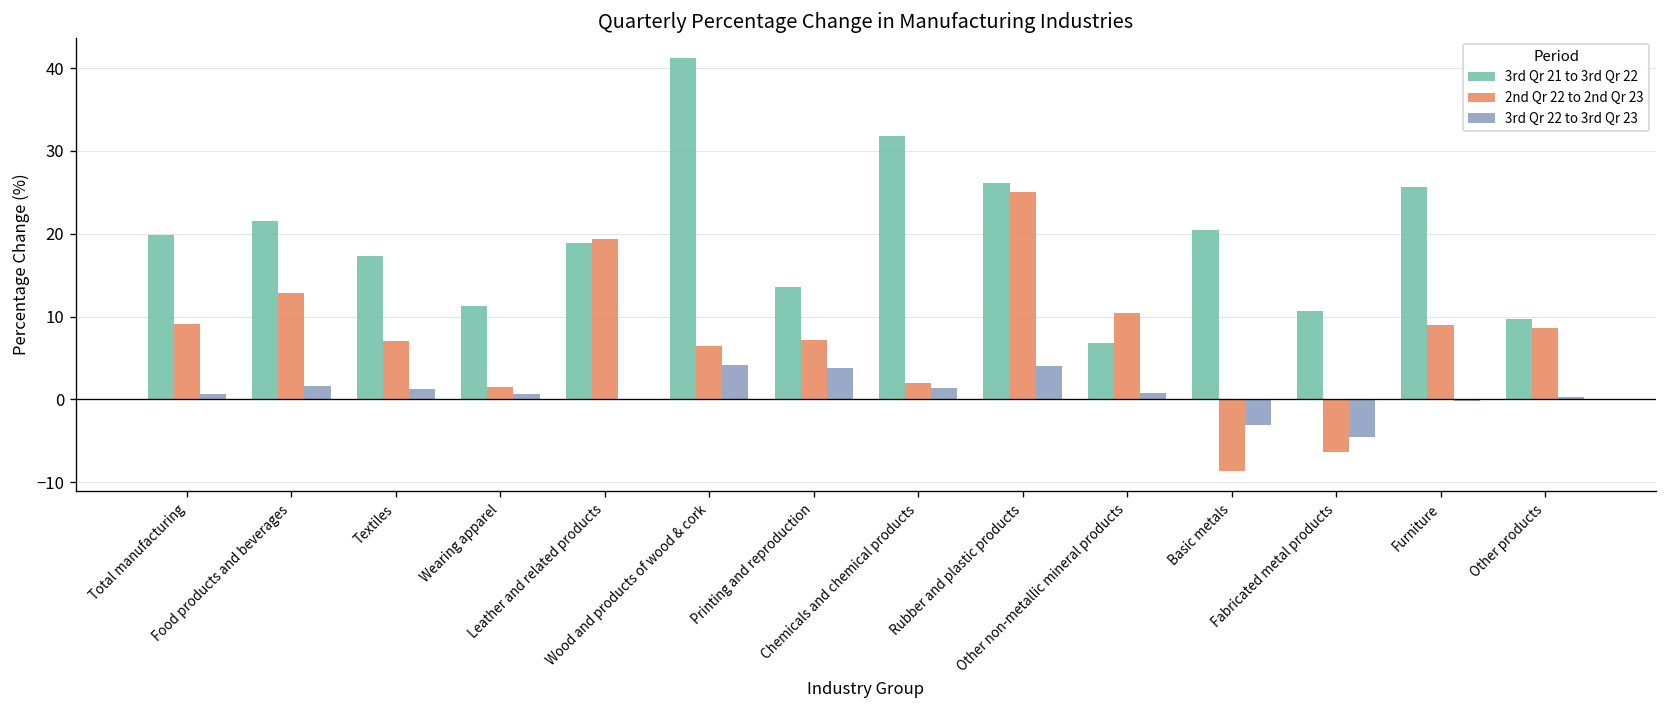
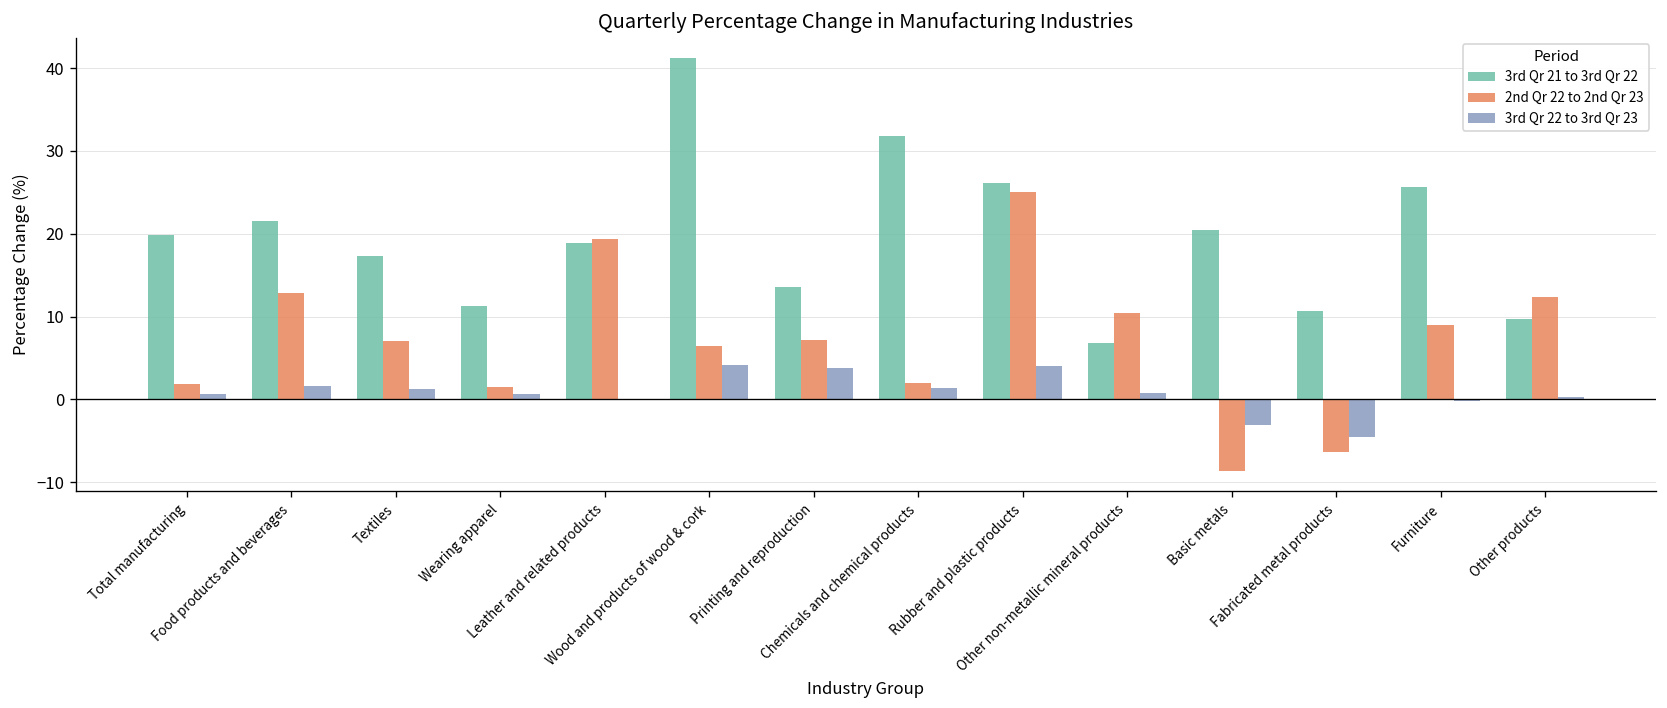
  {
    "2nd Qr 22 to 2nd Qr 23": {
-     "Total manufacturing": 9,
+     "Total manufacturing": 2,
      "Food products and beverages": 13,
      "Textiles": 7,
      "Wearing apparel": 2,
      "Leather and related products": 19,
      "Wood and products of wood & cork": 7,
      "Printing and reproduction": 7,
      "Chemicals and chemical products": 2,
      "Rubber and plastic products": 25,
      "Other non-metallic mineral products": 10,
      "Basic metals": -9,
      "Fabricated metal products": -6,
      "Furniture": 9,
-     "Other products": 9
+     "Other products": 12
    }
  }
